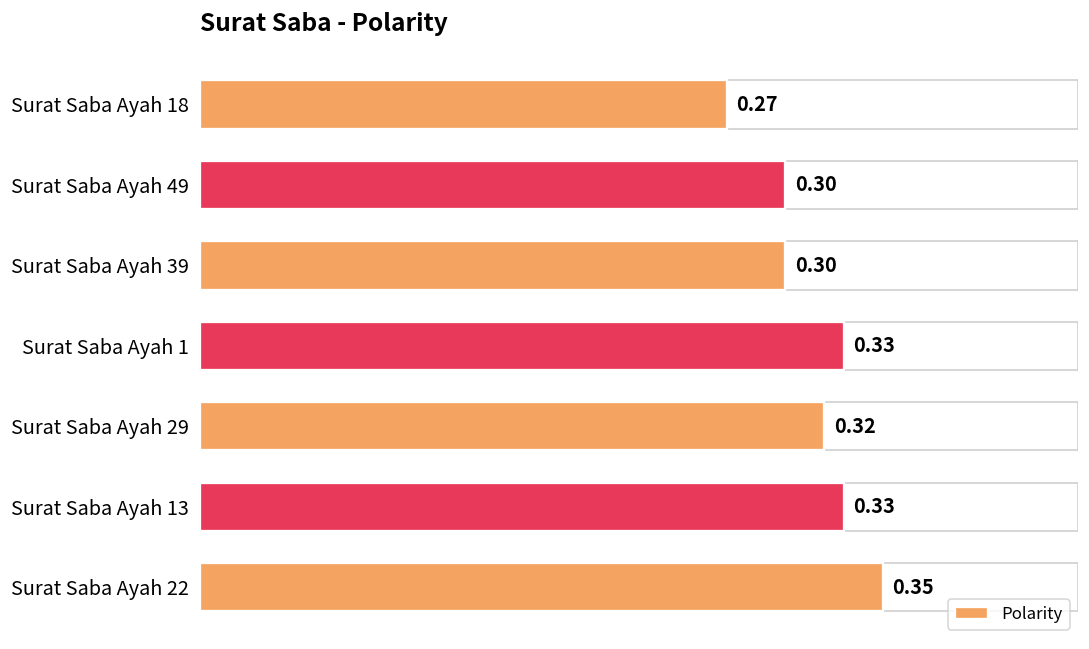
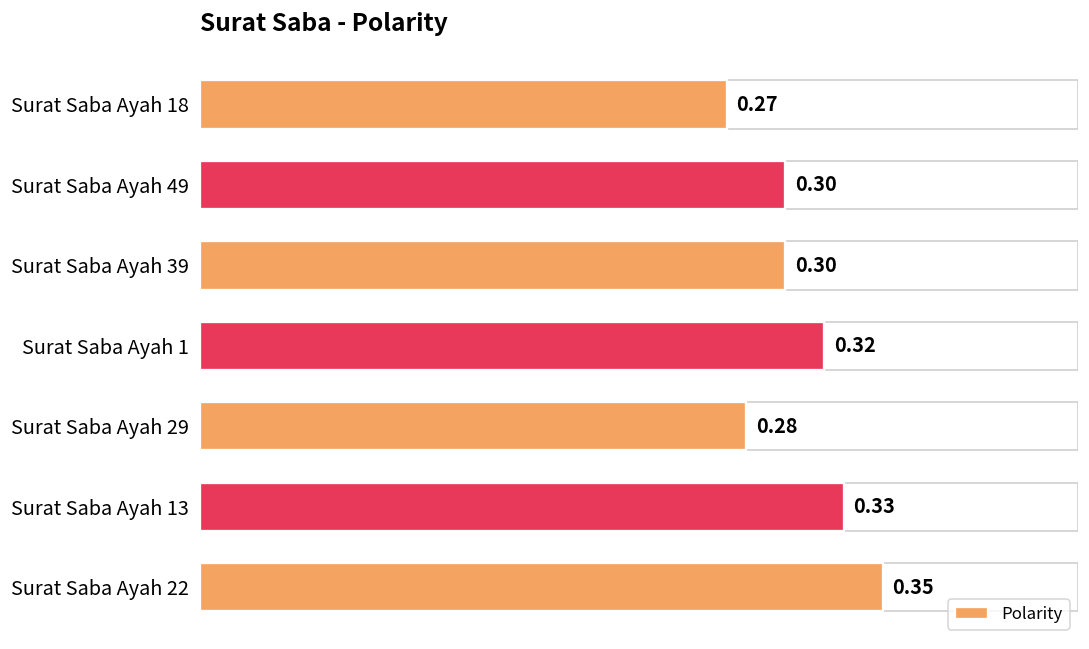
  {
    "Surat Saba Ayah 18": 0.27,
    "Surat Saba Ayah 49": 0.30,
    "Surat Saba Ayah 39": 0.30,
-   "Surat Saba Ayah 1": 0.33,
-   "Surat Saba Ayah 29": 0.32,
+   "Surat Saba Ayah 1": 0.32,
+   "Surat Saba Ayah 29": 0.28,
    "Surat Saba Ayah 13": 0.33,
    "Surat Saba Ayah 22": 0.35
  }
